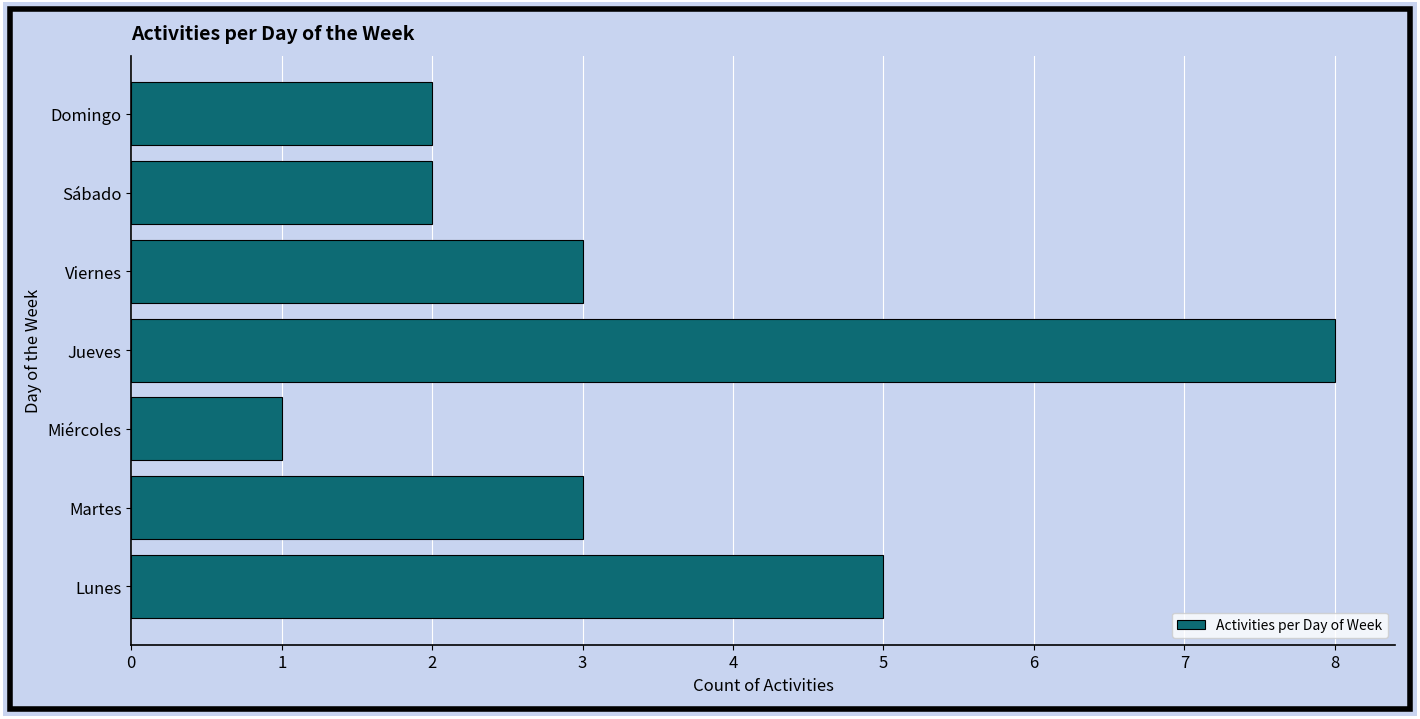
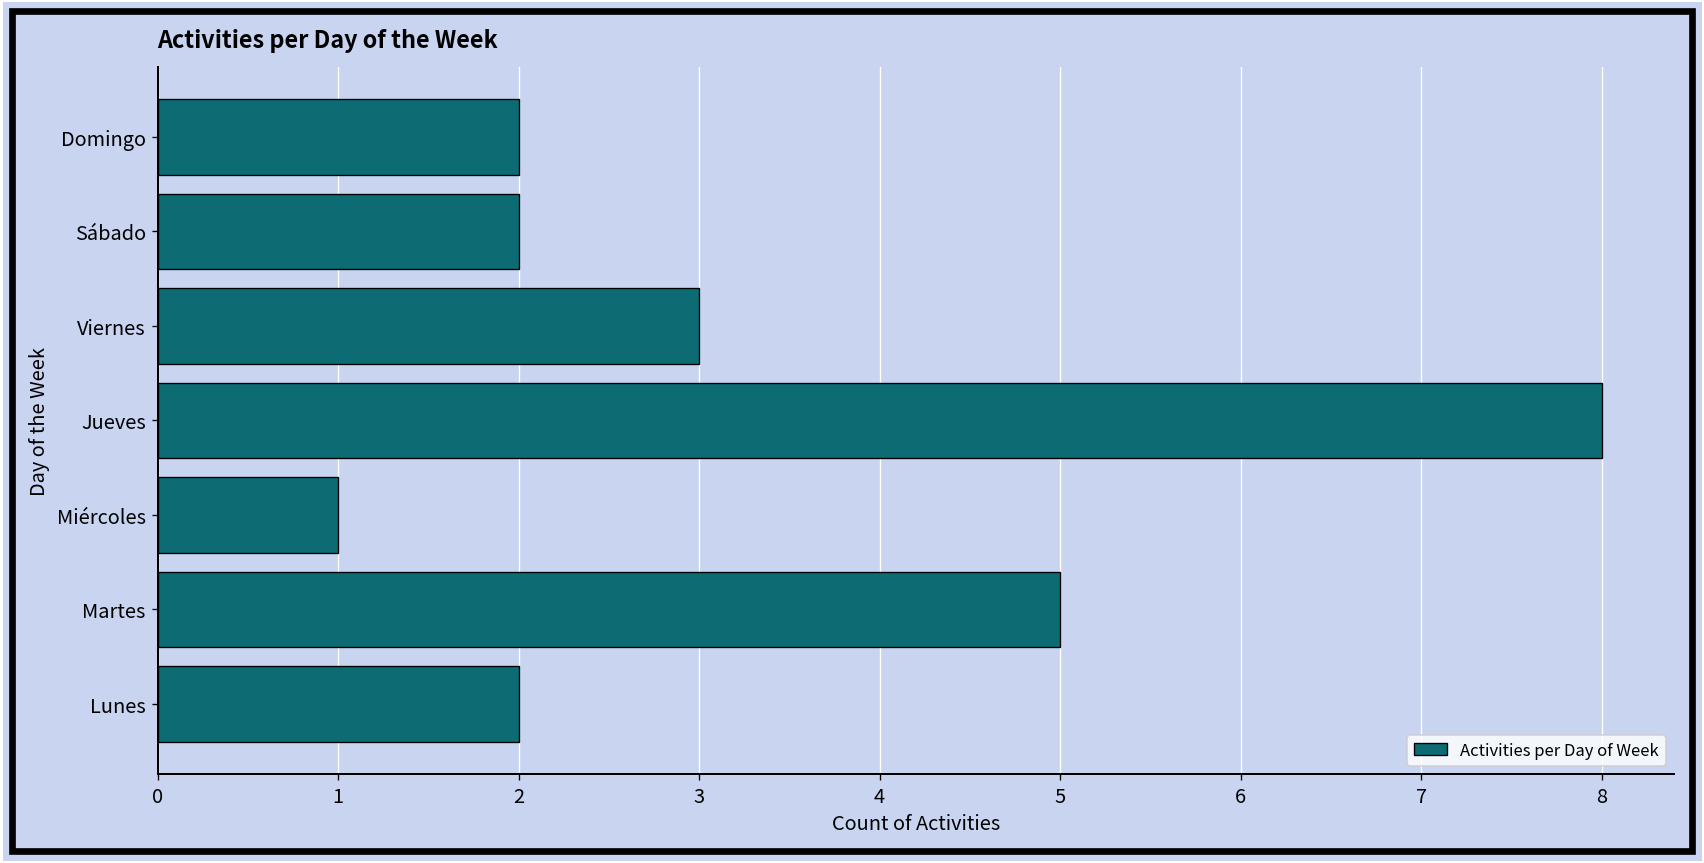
  {
    "Domingo": 2,
    "Sábado": 2,
    "Viernes": 3,
    "Jueves": 8,
    "Miércoles": 1,
-   "Martes": 3,
-   "Lunes": 5
+   "Martes": 5,
+   "Lunes": 2
  }
